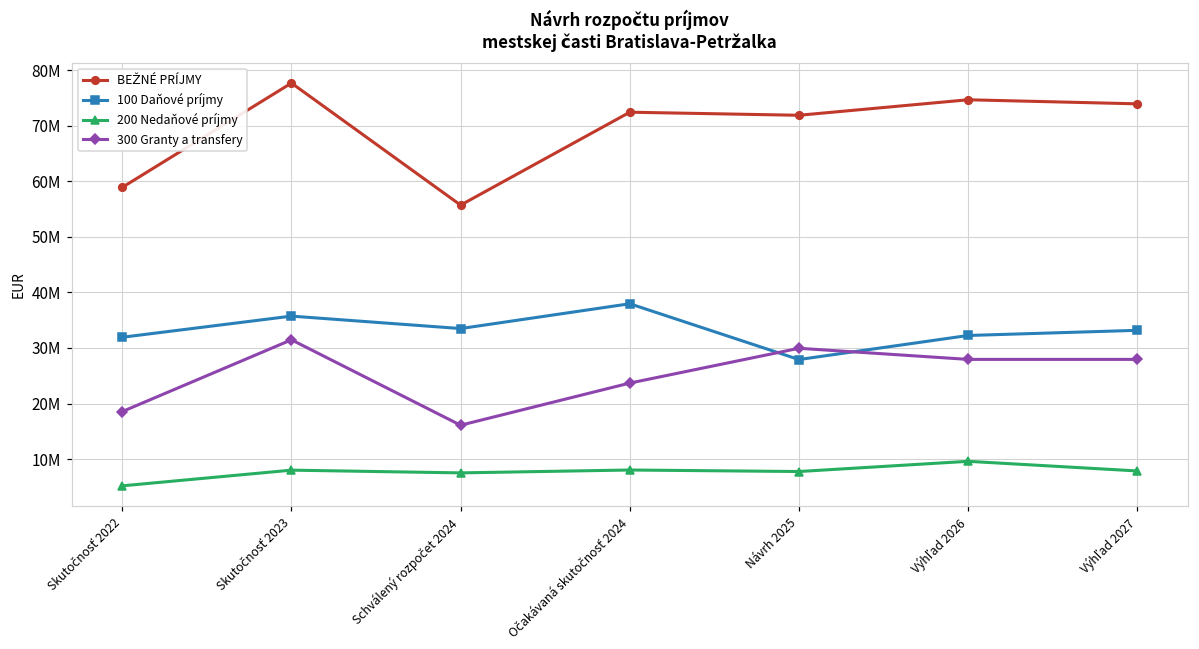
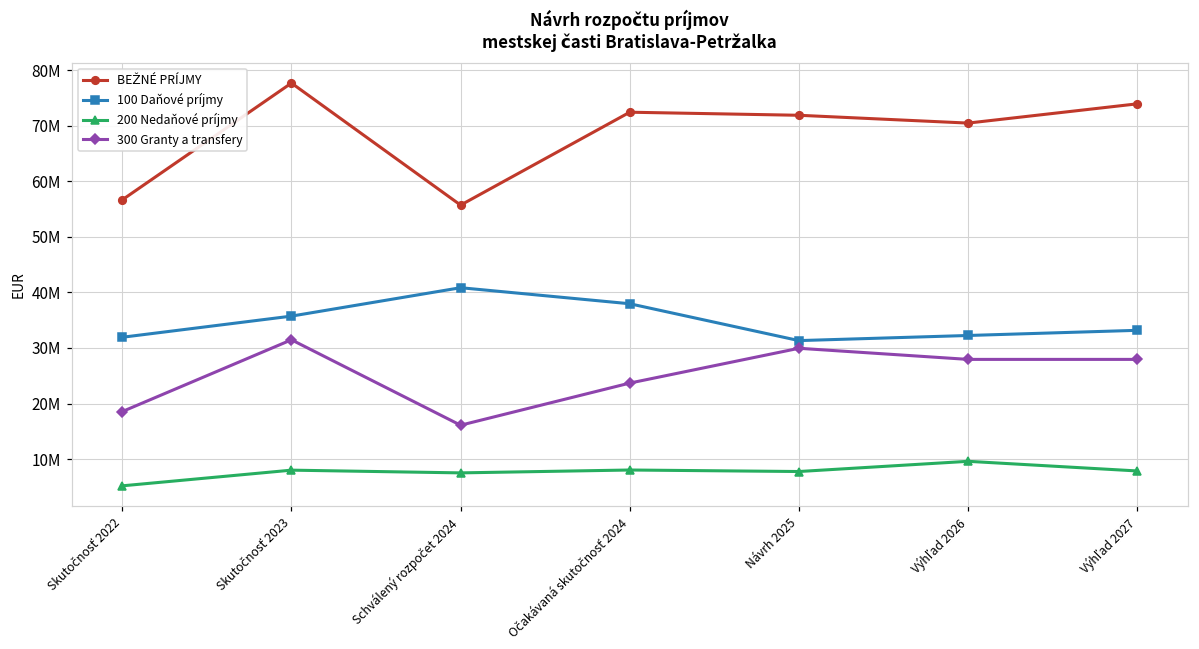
  {
    "BEŽNÉ PRÍJMY": {
-     "Skutočnosť 2022": 59000000,
+     "Skutočnosť 2022": 57000000,
      "Skutočnosť 2023": 78000000,
      "Schválený rozpočet 2024": 56000000,
      "Očakávaná skutočnosť 2024": 72000000,
      "Návrh 2025": 72000000,
-     "Výhľad 2026": 75000000,
+     "Výhľad 2026": 70000000,
      "Výhľad 2027": 74000000
    },
    "100 Daňové príjmy": {
      "Skutočnosť 2022": 32000000,
      "Skutočnosť 2023": 36000000,
-     "Schválený rozpočet 2024": 33000000,
+     "Schválený rozpočet 2024": 41000000,
      "Očakávaná skutočnosť 2024": 38000000,
-     "Návrh 2025": 28000000,
+     "Návrh 2025": 31000000,
      "Výhľad 2026": 32000000,
      "Výhľad 2027": 33000000
    },
    "200 Nedaňové príjmy": {
      "Skutočnosť 2022": 5000000,
      "Skutočnosť 2023": 8000000,
      "Schválený rozpočet 2024": 8000000,
      "Očakávaná skutočnosť 2024": 8000000,
      "Návrh 2025": 8000000,
      "Výhľad 2026": 10000000,
      "Výhľad 2027": 8000000
    },
    "300 Granty a transfery": {
      "Skutočnosť 2022": 19000000,
      "Skutočnosť 2023": 31000000,
      "Schválený rozpočet 2024": 16000000,
      "Očakávaná skutočnosť 2024": 24000000,
      "Návrh 2025": 30000000,
      "Výhľad 2026": 28000000,
      "Výhľad 2027": 28000000
    }
  }
